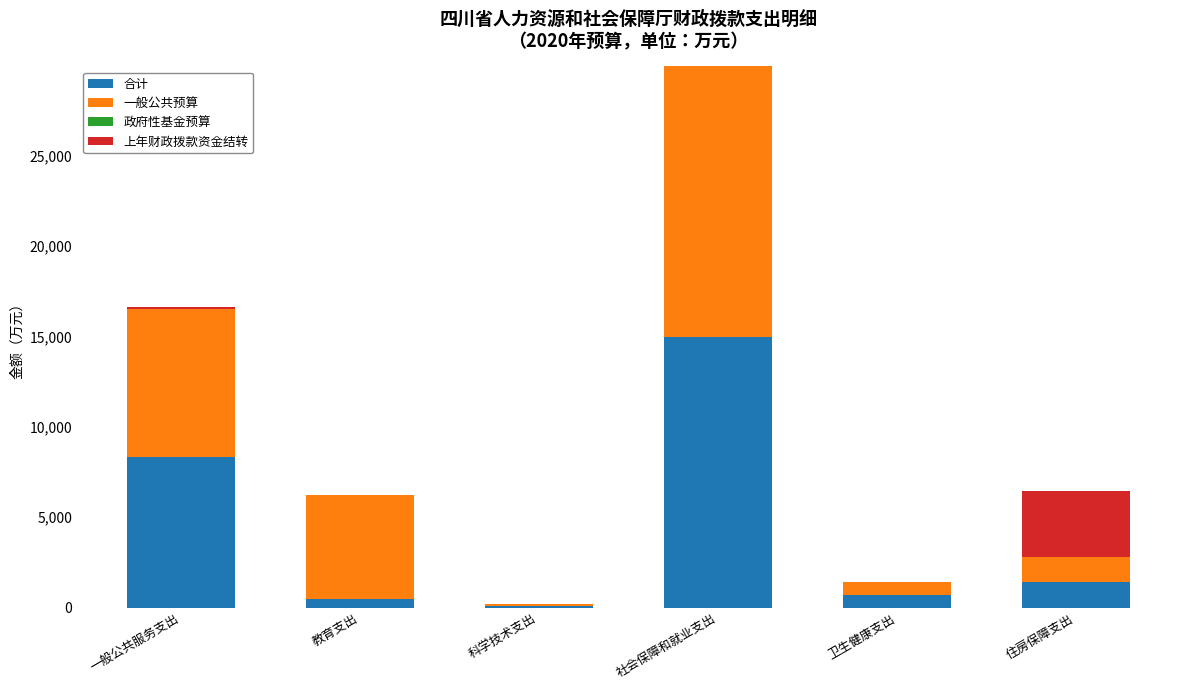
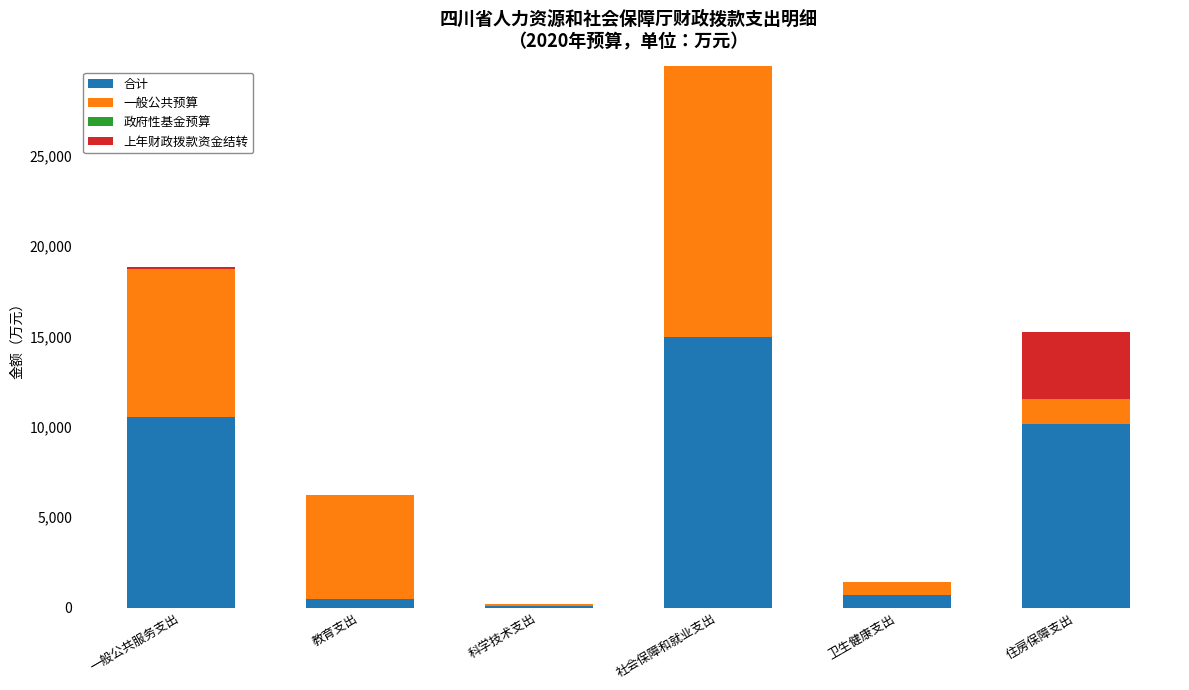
  {
    "合计": {
-     "一般公共服务支出": "8,300",
+     "一般公共服务支出": "10,500",
      "教育支出": "500",
      "社会保障和就业支出": "15,000",
      "卫生健康支出": "700",
-     "住房保障支出": "1,400"
+     "住房保障支出": "10,200"
    },
    "政府性基金预算": {
      "科学技术支出": "0"
    },
    "上年财政拨款资金结转": {
      "教育支出": "0",
      "科学技术支出": "0",
      "社会保障和就业支出": "0",
      "卫生健康支出": "0",
      "住房保障支出": "3,700"
    }
  }
